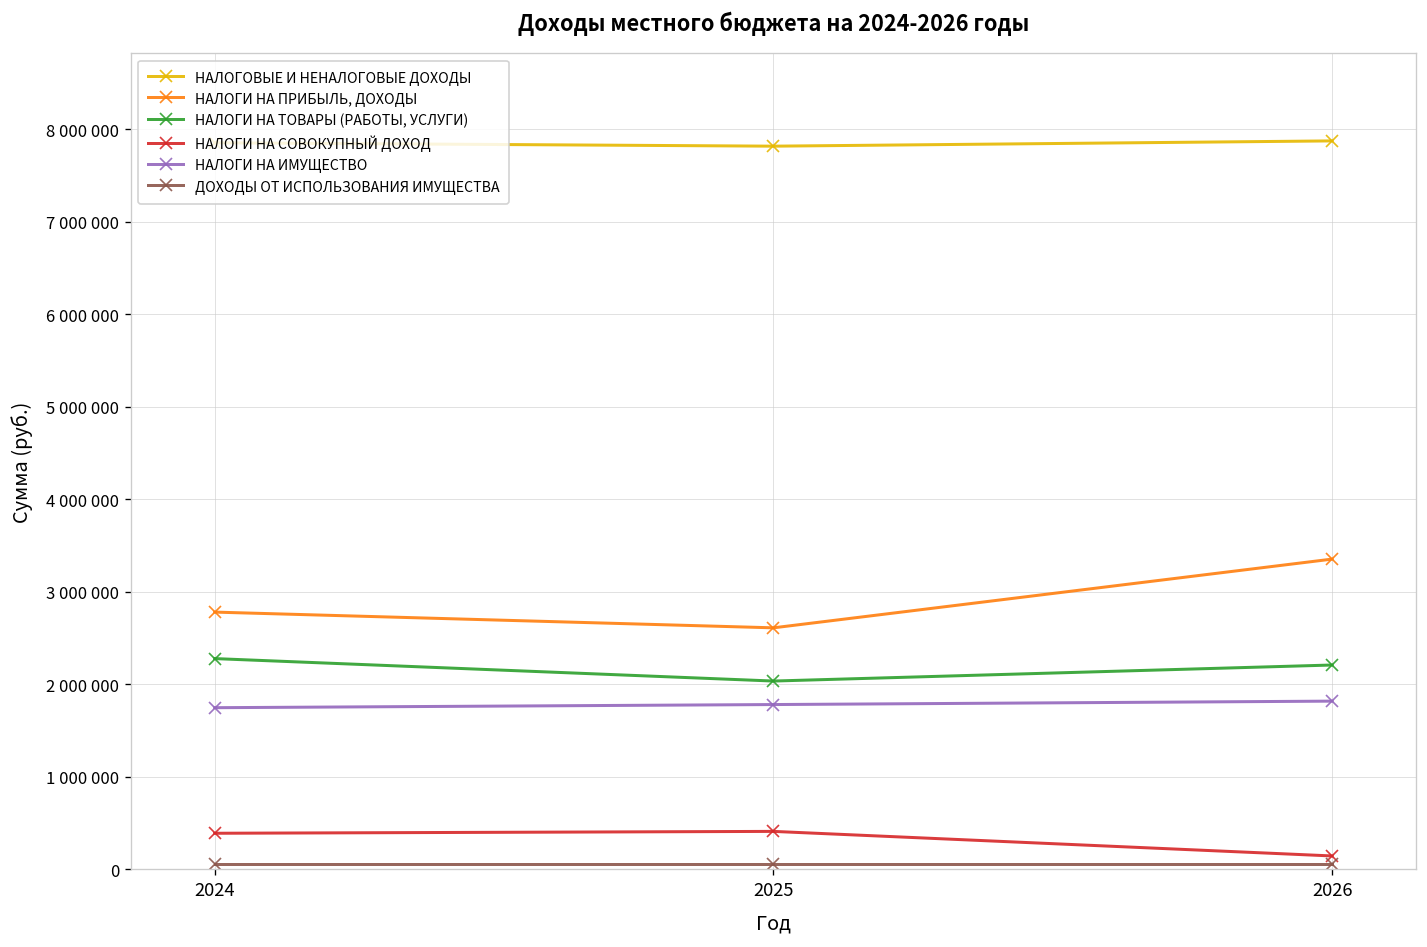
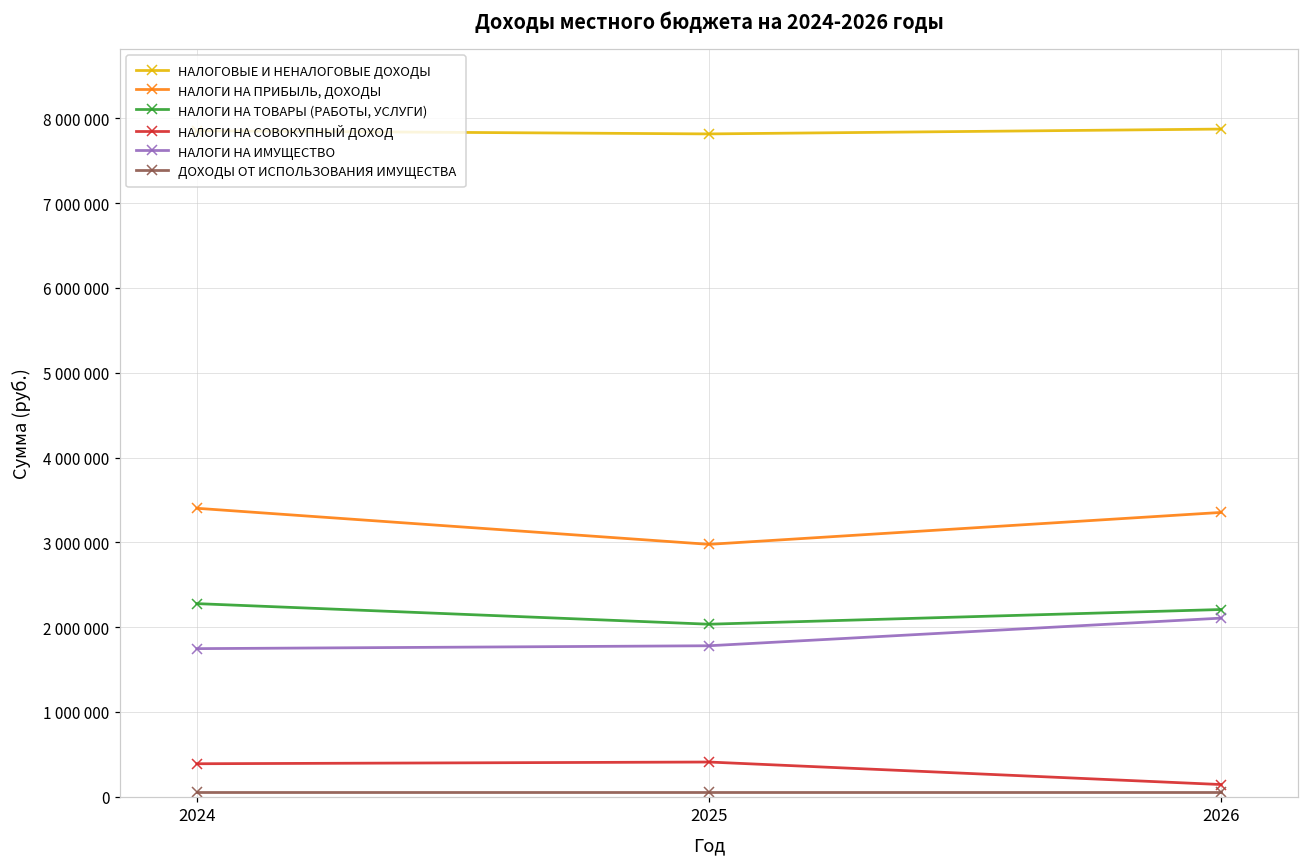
  {
    "НАЛОГОВЫЕ И НЕНАЛОГОВЫЕ ДОХОДЫ": {
      "2025": 7800000,
      "2026": 7900000
    },
    "НАЛОГИ НА ПРИБЫЛЬ, ДОХОДЫ": {
-     "2024": 2800000,
-     "2025": 2600000,
+     "2024": 3400000,
+     "2025": 3000000,
      "2026": 3400000
    },
    "НАЛОГИ НА ТОВАРЫ (РАБОТЫ, УСЛУГИ)": {
      "2024": 2300000,
      "2025": 2000000,
      "2026": 2200000
    },
    "НАЛОГИ НА СОВОКУПНЫЙ ДОХОД": {
      "2024": 400000,
      "2025": 400000,
      "2026": 100000
    },
    "НАЛОГИ НА ИМУЩЕСТВО": {
      "2024": 1700000,
      "2025": 1800000,
-     "2026": 1800000
+     "2026": 2100000
    },
    "ДОХОДЫ ОТ ИСПОЛЬЗОВАНИЯ ИМУЩЕСТВА": {
      "2024": 100000,
      "2025": 100000,
      "2026": 100000
    }
  }
